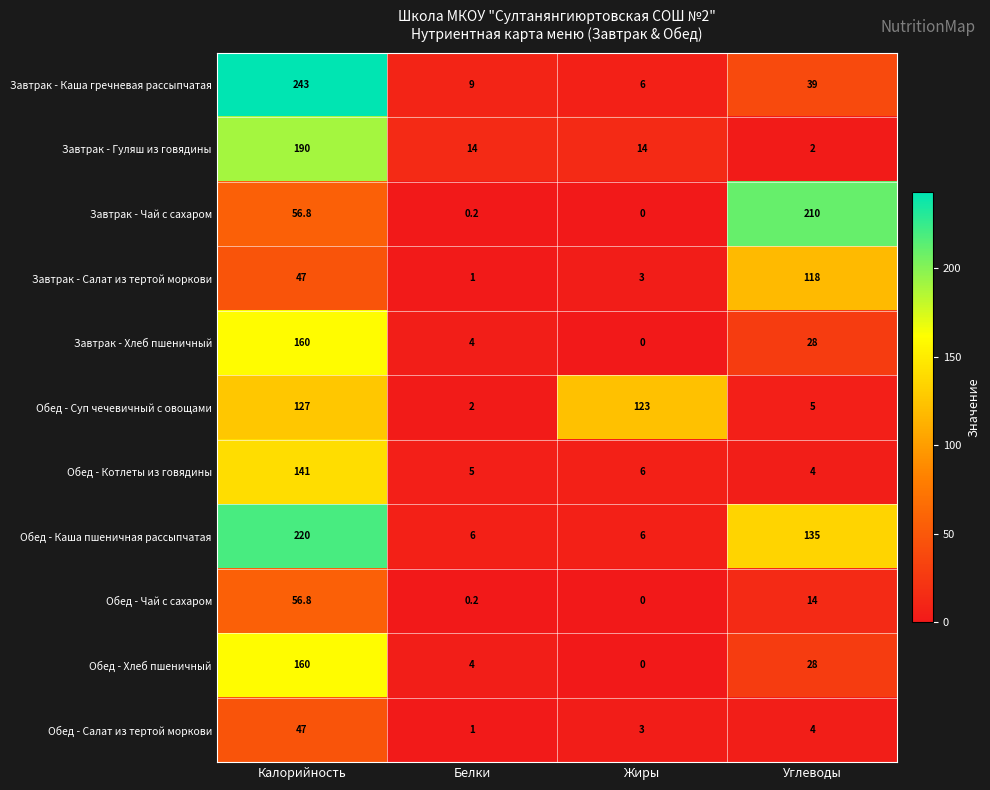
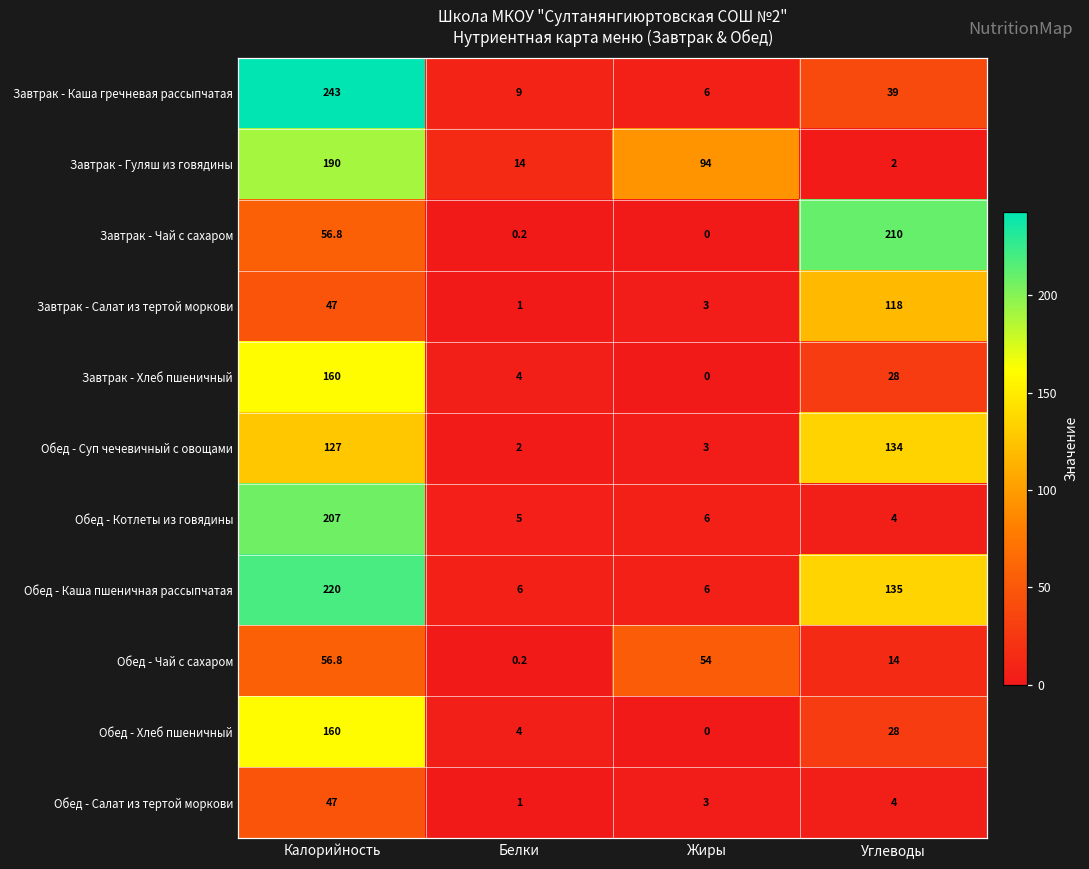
  {
    "Завтрак - Каша гречневая рассыпчатая": {
      "Калорийность": 243,
      "Белки": 9,
      "Жиры": 6,
      "Углеводы": 39
    },
    "Завтрак - Гуляш из говядины": {
      "Калорийность": 190,
      "Белки": 14,
-     "Жиры": 14,
+     "Жиры": 94,
      "Углеводы": 2
    },
    "Завтрак - Чай с сахаром": {
      "Калорийность": 56.8,
      "Белки": 0.2,
      "Жиры": 0,
      "Углеводы": 210
    },
    "Завтрак - Салат из тертой моркови": {
      "Калорийность": 47,
      "Белки": 1,
      "Жиры": 3,
      "Углеводы": 118
    },
    "Завтрак - Хлеб пшеничный": {
      "Калорийность": 160,
      "Белки": 4,
      "Жиры": 0,
      "Углеводы": 28
    },
    "Обед - Суп чечевичный с овощами": {
      "Калорийность": 127,
      "Белки": 2,
-     "Жиры": 123,
-     "Углеводы": 5
+     "Жиры": 3,
+     "Углеводы": 134
    },
    "Обед - Котлеты из говядины": {
-     "Калорийность": 141,
+     "Калорийность": 207,
      "Белки": 5,
      "Жиры": 6,
      "Углеводы": 4
    },
    "Обед - Каша пшеничная рассыпчатая": {
      "Калорийность": 220,
      "Белки": 6,
      "Жиры": 6,
      "Углеводы": 135
    },
    "Обед - Чай с сахаром": {
      "Калорийность": 56.8,
      "Белки": 0.2,
-     "Жиры": 0,
+     "Жиры": 54,
      "Углеводы": 14
    },
    "Обед - Хлеб пшеничный": {
      "Калорийность": 160,
      "Белки": 4,
      "Жиры": 0,
      "Углеводы": 28
    },
    "Обед - Салат из тертой моркови": {
      "Калорийность": 47,
      "Белки": 1,
      "Жиры": 3,
      "Углеводы": 4
    }
  }
